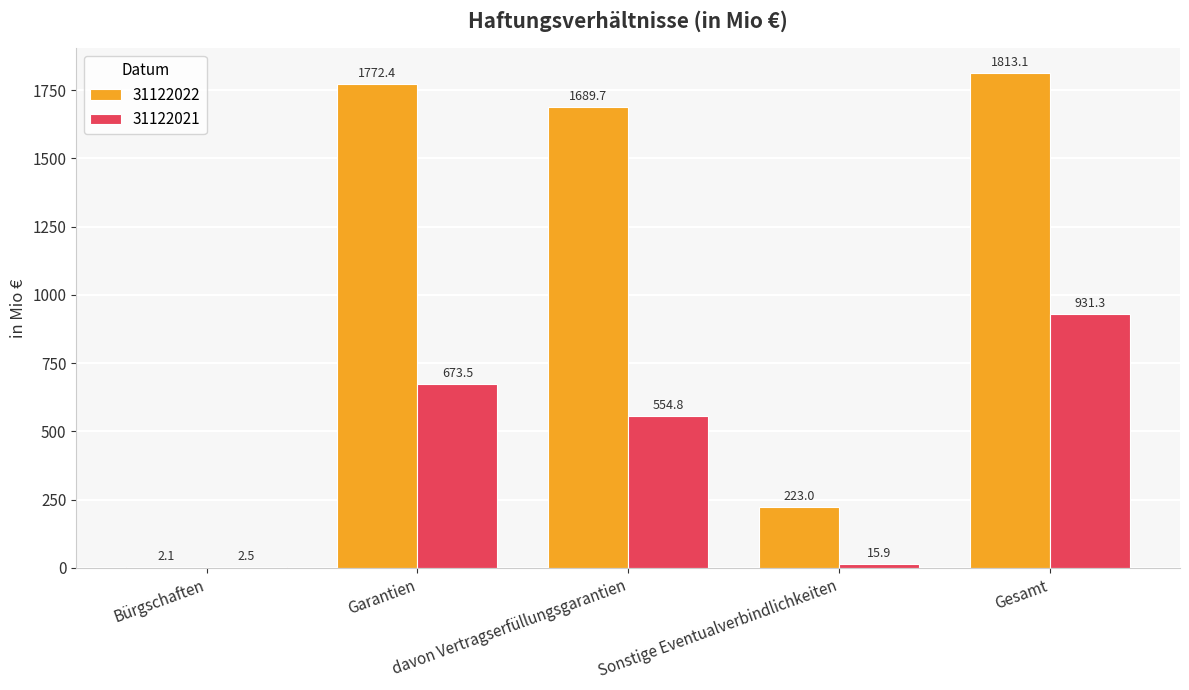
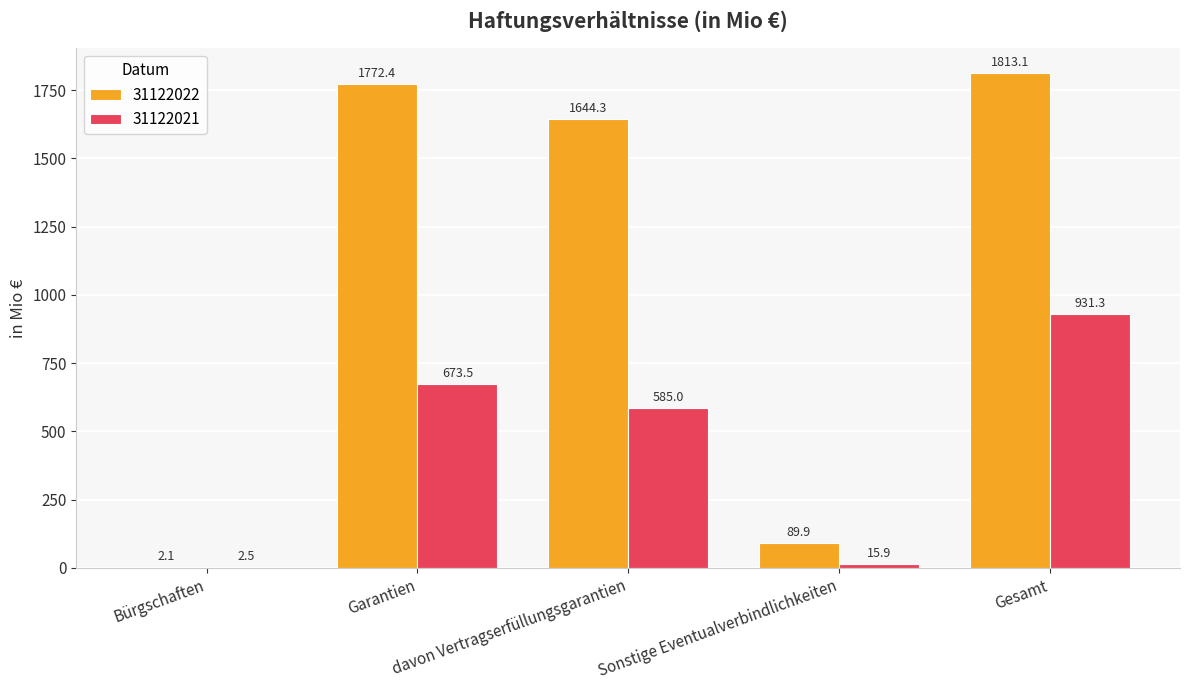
  {
    "31122022": {
      "Bürgschaften": 2.1,
      "Garantien": 1772.4,
-     "davon Vertragserfüllungsgarantien": 1689.7,
-     "Sonstige Eventualverbindlichkeiten": 223.0,
+     "davon Vertragserfüllungsgarantien": 1644.3,
+     "Sonstige Eventualverbindlichkeiten": 89.9,
      "Gesamt": 1813.1
    },
    "31122021": {
      "Bürgschaften": 2.5,
      "Garantien": 673.5,
-     "davon Vertragserfüllungsgarantien": 554.8,
+     "davon Vertragserfüllungsgarantien": 585.0,
      "Sonstige Eventualverbindlichkeiten": 15.9,
      "Gesamt": 931.3
    }
  }
